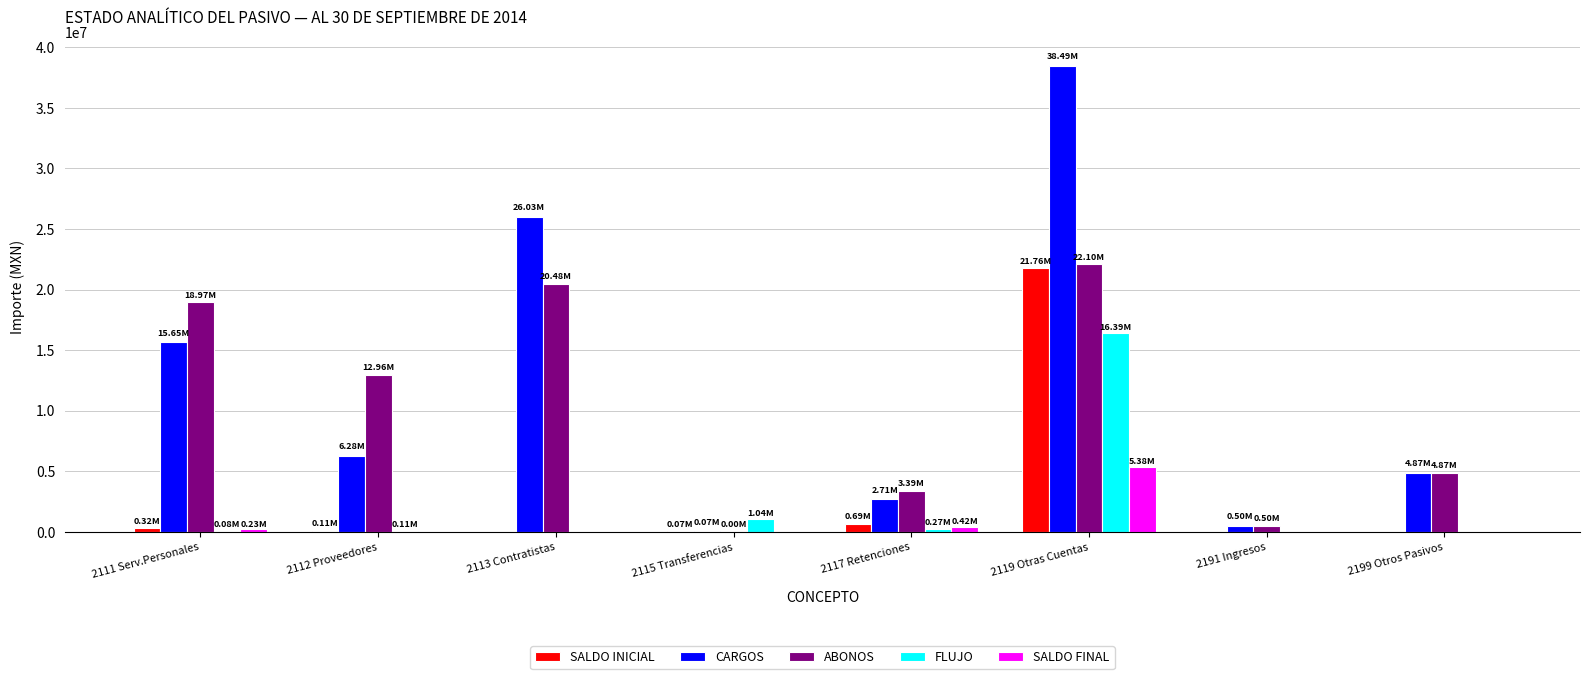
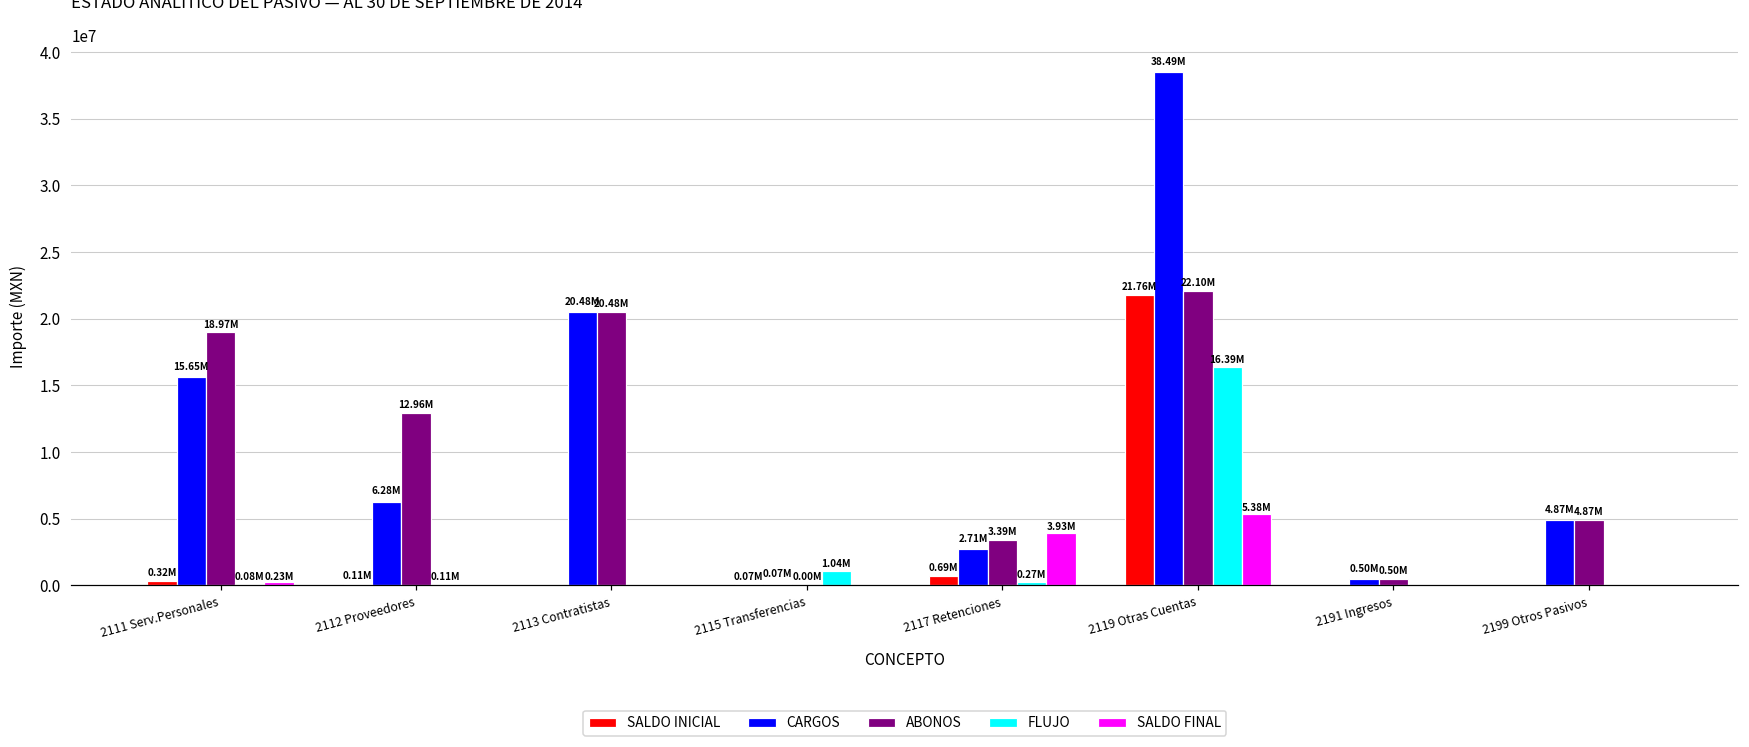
  {
    "SALDO INICIAL": {
      "2111 Serv.Personales": "0.32M",
      "2112 Proveedores": "0.11M",
      "2115 Transferencias": "0.07M",
      "2117 Retenciones": "0.69M",
      "2119 Otras Cuentas": "21.76M"
    },
    "CARGOS": {
      "2111 Serv.Personales": "15.65M",
      "2112 Proveedores": "6.28M",
-     "2113 Contratistas": "26.03M",
+     "2113 Contratistas": "20.48M",
      "2115 Transferencias": "0.07M",
      "2117 Retenciones": "2.71M",
      "2119 Otras Cuentas": "38.49M",
      "2191 Ingresos": "0.50M",
      "2199 Otros Pasivos": "4.87M"
    },
    "ABONOS": {
      "2111 Serv.Personales": "18.97M",
      "2112 Proveedores": "12.96M",
      "2113 Contratistas": "20.48M",
      "2117 Retenciones": "3.39M",
      "2119 Otras Cuentas": "22.10M",
      "2191 Ingresos": "0.50M",
      "2199 Otros Pasivos": "4.87M"
    },
    "FLUJO": {
      "2111 Serv.Personales": "0.08M",
      "2112 Proveedores": "0.11M",
      "2115 Transferencias": "1.04M",
      "2117 Retenciones": "0.27M",
      "2119 Otras Cuentas": "16.39M"
    },
    "SALDO FINAL": {
      "2111 Serv.Personales": "0.23M",
-     "2117 Retenciones": "0.42M",
+     "2117 Retenciones": "3.93M",
      "2119 Otras Cuentas": "5.38M"
    }
  }
